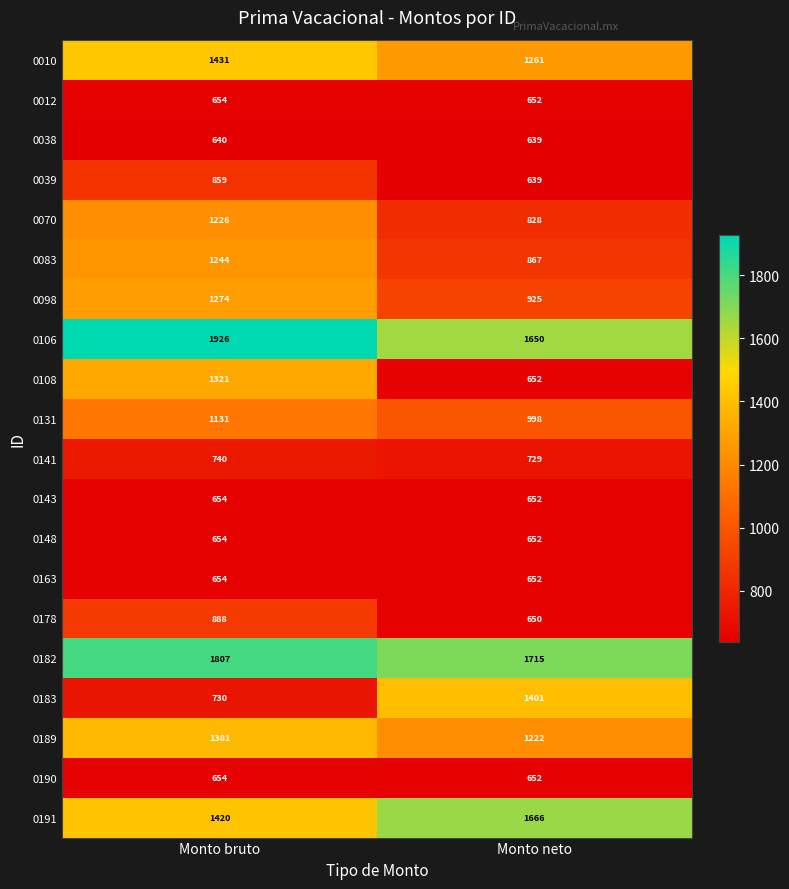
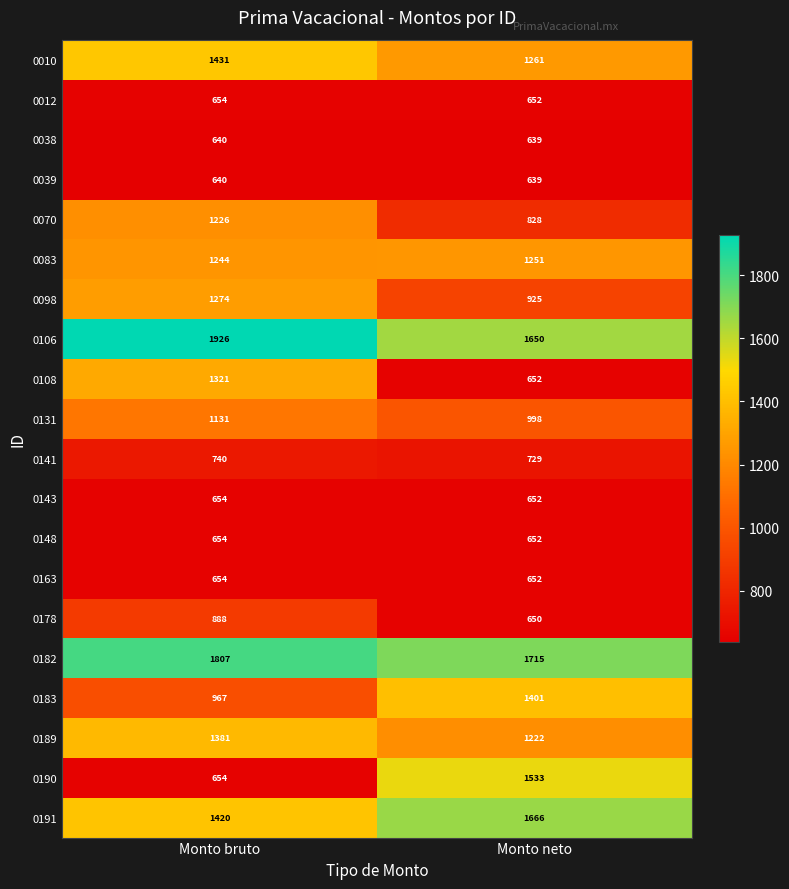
  {
    "0010": {
      "Monto bruto": 1431,
      "Monto neto": 1261
    },
    "0012": {
      "Monto bruto": 654,
      "Monto neto": 652
    },
    "0038": {
      "Monto bruto": 640,
      "Monto neto": 639
    },
    "0039": {
-     "Monto bruto": 859,
+     "Monto bruto": 640,
      "Monto neto": 639
    },
    "0070": {
      "Monto bruto": 1226,
      "Monto neto": 828
    },
    "0083": {
      "Monto bruto": 1244,
-     "Monto neto": 867
+     "Monto neto": 1251
    },
    "0098": {
      "Monto bruto": 1274,
      "Monto neto": 925
    },
    "0106": {
      "Monto bruto": 1926,
      "Monto neto": 1650
    },
    "0108": {
      "Monto bruto": 1321,
      "Monto neto": 652
    },
    "0131": {
      "Monto bruto": 1131,
      "Monto neto": 998
    },
    "0141": {
      "Monto bruto": 740,
      "Monto neto": 729
    },
    "0143": {
      "Monto bruto": 654,
      "Monto neto": 652
    },
    "0148": {
      "Monto bruto": 654,
      "Monto neto": 652
    },
    "0163": {
      "Monto bruto": 654,
      "Monto neto": 652
    },
    "0178": {
      "Monto bruto": 888,
      "Monto neto": 650
    },
    "0182": {
      "Monto bruto": 1807,
      "Monto neto": 1715
    },
    "0183": {
-     "Monto bruto": 730,
+     "Monto bruto": 967,
      "Monto neto": 1401
    },
    "0189": {
      "Monto bruto": 1381,
      "Monto neto": 1222
    },
    "0190": {
      "Monto bruto": 654,
-     "Monto neto": 652
+     "Monto neto": 1533
    },
    "0191": {
      "Monto bruto": 1420,
      "Monto neto": 1666
    }
  }
